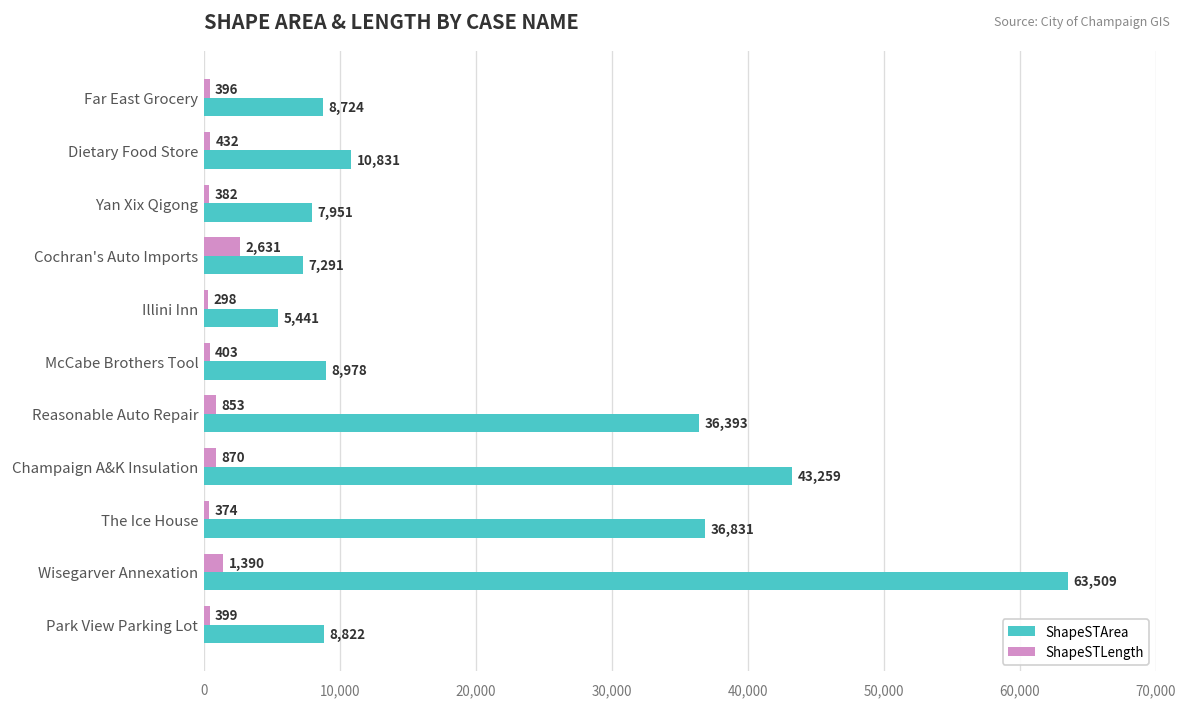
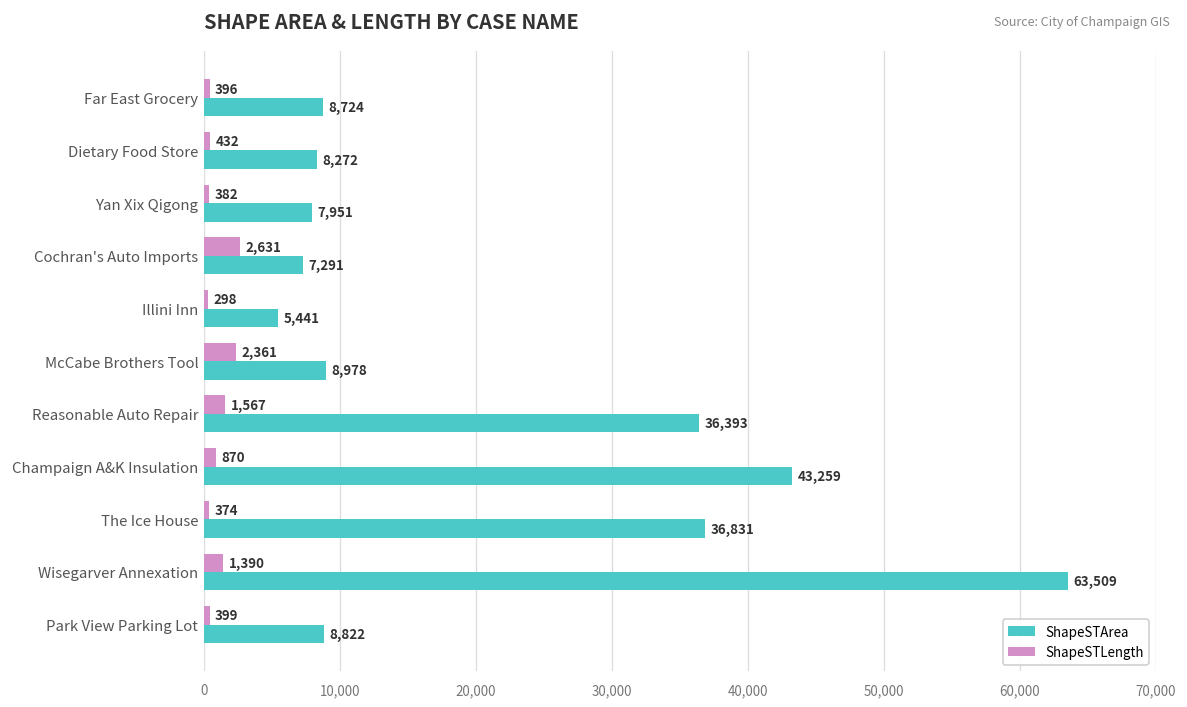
  {
    "ShapeSTArea": {
      "Far East Grocery": "8,724",
-     "Dietary Food Store": "10,831",
+     "Dietary Food Store": "8,272",
      "Yan Xix Qigong": "7,951",
      "Cochran's Auto Imports": "7,291",
      "Illini Inn": "5,441",
      "McCabe Brothers Tool": "8,978",
      "Reasonable Auto Repair": "36,393",
      "Champaign A&K Insulation": "43,259",
      "The Ice House": "36,831",
      "Wisegarver Annexation": "63,509",
      "Park View Parking Lot": "8,822"
    },
    "ShapeSTLength": {
      "Far East Grocery": "396",
      "Dietary Food Store": "432",
      "Yan Xix Qigong": "382",
      "Cochran's Auto Imports": "2,631",
      "Illini Inn": "298",
-     "McCabe Brothers Tool": "403",
-     "Reasonable Auto Repair": "853",
+     "McCabe Brothers Tool": "2,361",
+     "Reasonable Auto Repair": "1,567",
      "Champaign A&K Insulation": "870",
      "The Ice House": "374",
      "Wisegarver Annexation": "1,390",
      "Park View Parking Lot": "399"
    }
  }
